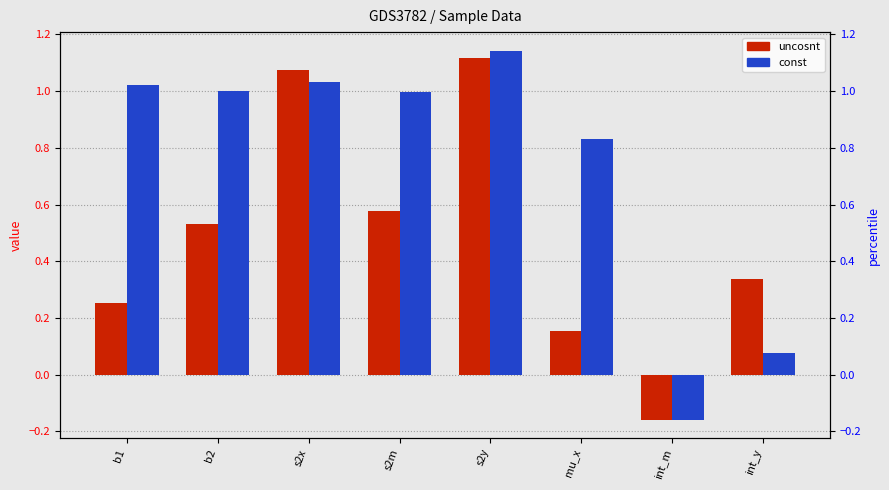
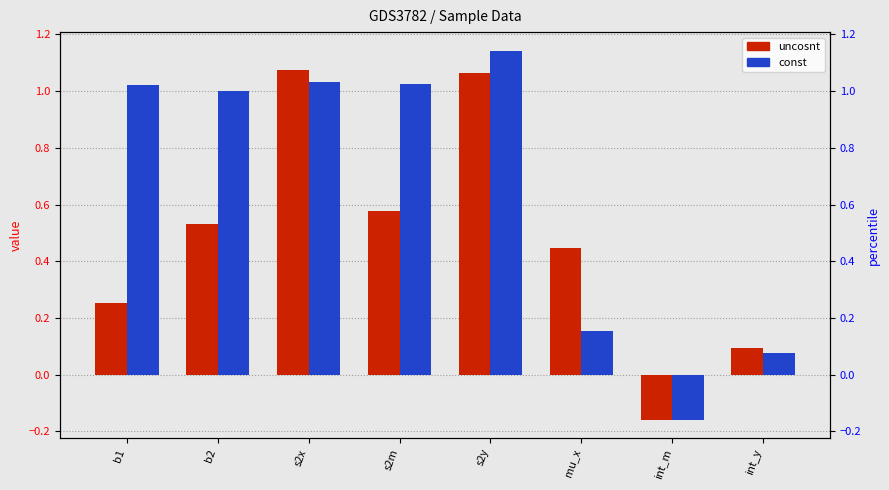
  {
    "uncosnt": {
      "b1": 0.25,
      "b2": 0.53,
      "s2x": 1.07,
      "s2m": 0.58,
-     "s2y": 1.12,
-     "mu_x": 0.15,
+     "s2y": 1.06,
+     "mu_x": 0.45,
      "int_m": -0.16,
-     "int_y": 0.34
+     "int_y": 0.10
    },
    "const": {
      "b1": 1.02,
      "b2": 1.00,
      "s2x": 1.03,
-     "s2m": 1.00,
+     "s2m": 1.03,
      "s2y": 1.14,
-     "mu_x": 0.83,
+     "mu_x": 0.15,
      "int_m": -0.16,
      "int_y": 0.08
    }
  }
